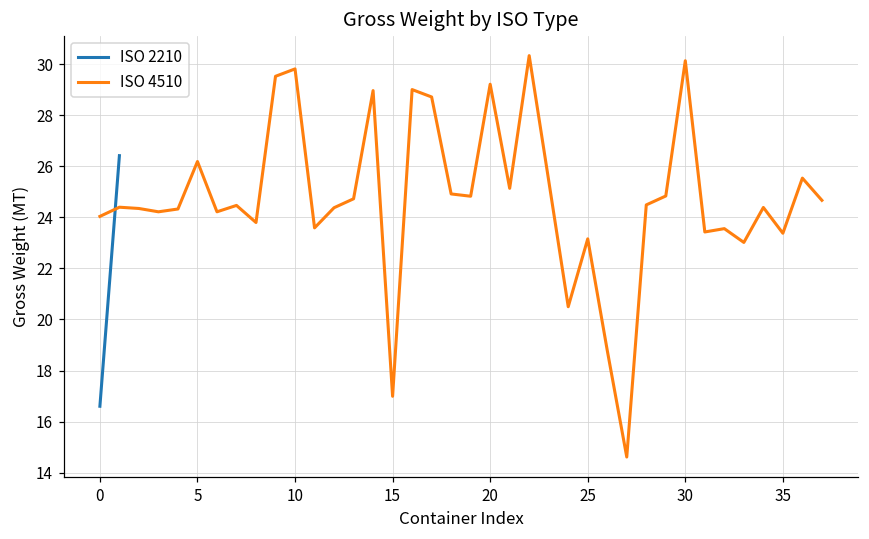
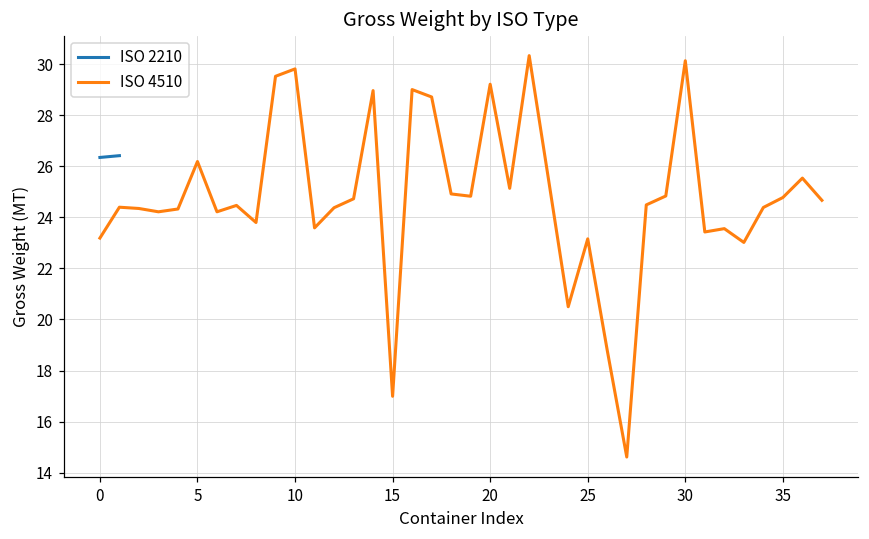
  {
    "ISO 2210": {
-     "0": 16.6
+     "0": 26.4
    },
    "ISO 4510": {
-     "0": 24.0,
+     "0": 23.2,
      "5": 26.2,
      "10": 29.8,
      "15": 17.0,
      "20": 29.2,
      "25": 23.2,
      "30": 30.1,
-     "35": 23.4
+     "35": 24.8
    }
  }
